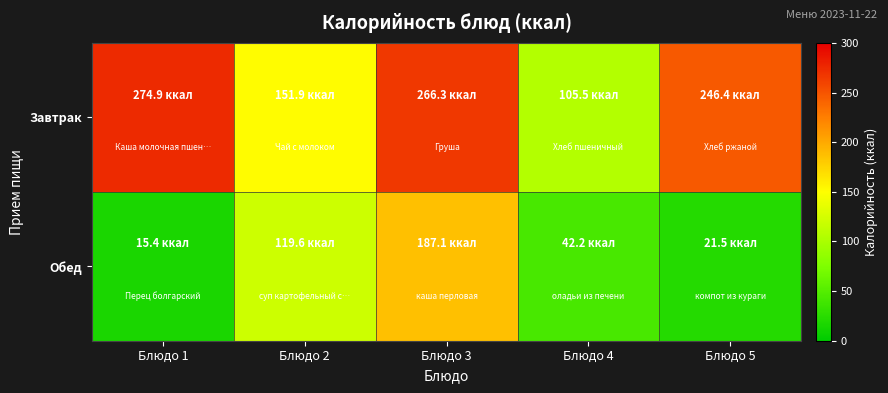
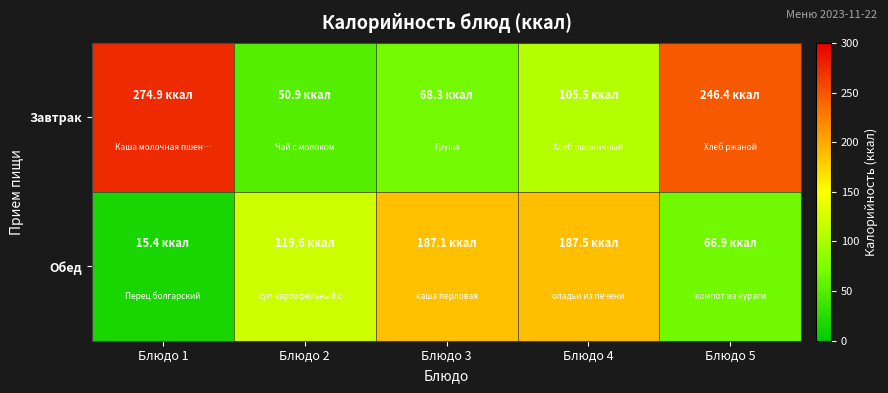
  {
    "Завтрак": {
-     "Блюдо 2": 151.9,
-     "Блюдо 3": 266.3
+     "Блюдо 2": 50.9,
+     "Блюдо 3": 68.3
    },
    "Обед": {
-     "Блюдо 4": 42.2,
-     "Блюдо 5": 21.5
+     "Блюдо 4": 187.5,
+     "Блюдо 5": 66.9
    }
  }
